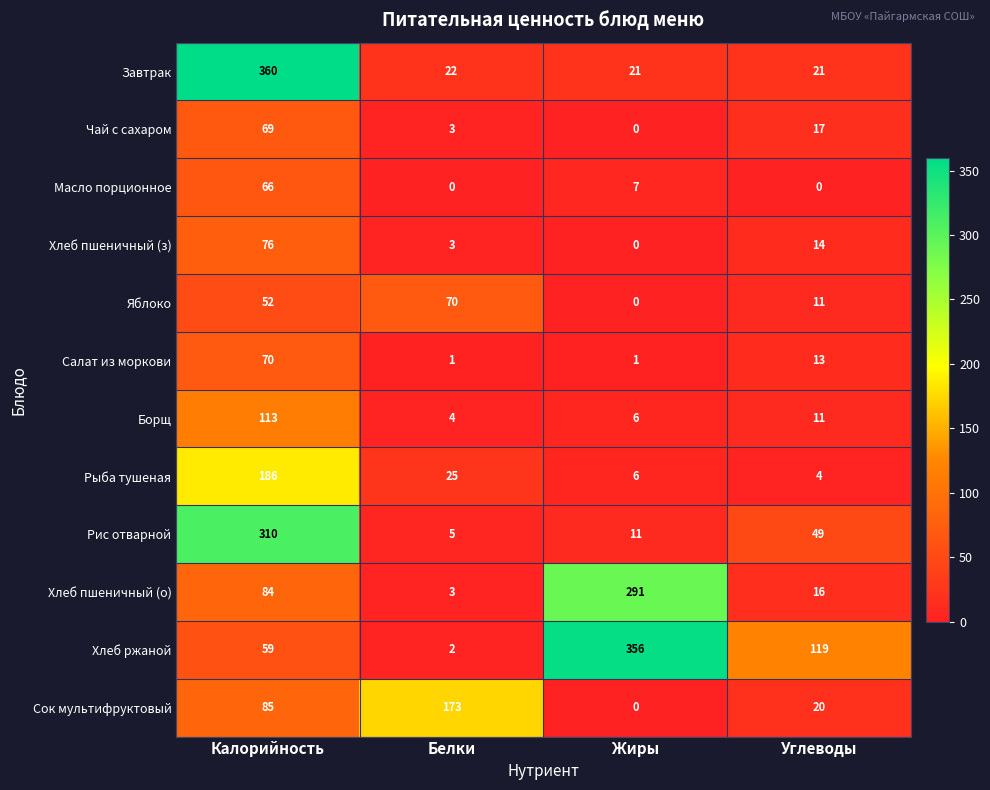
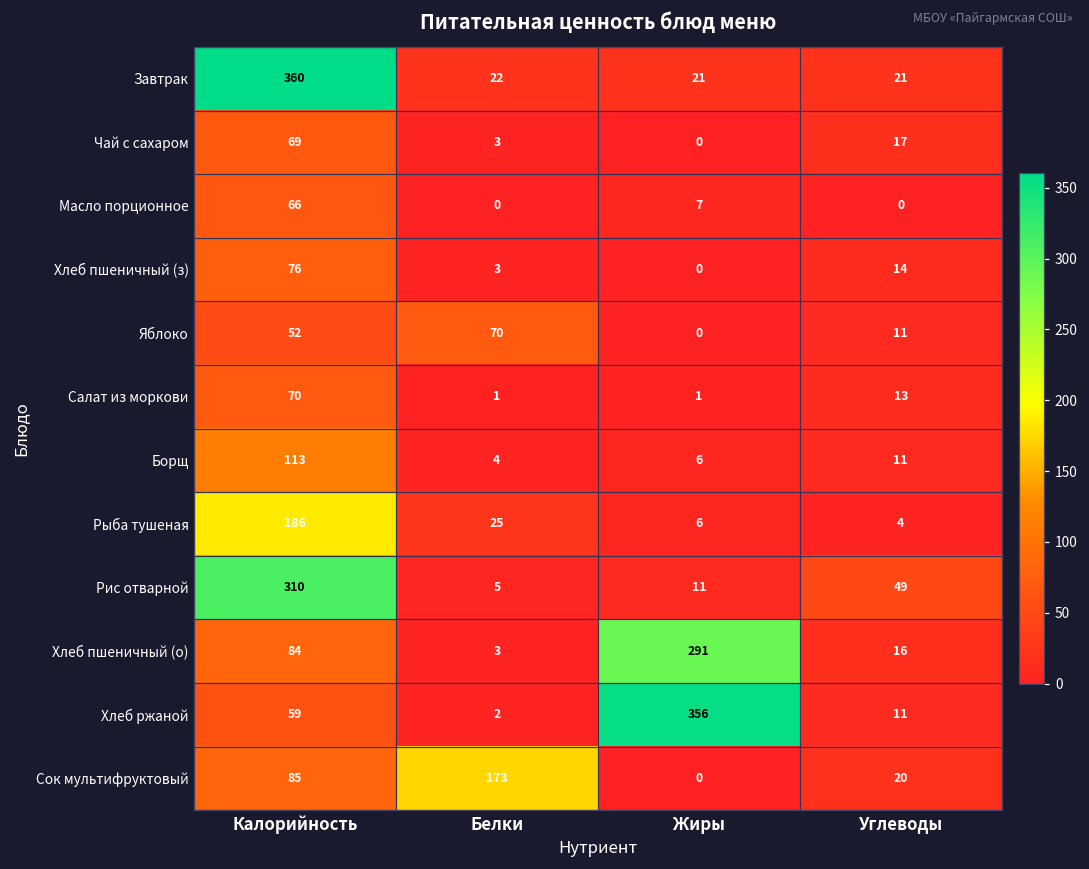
  {
    "Завтрак": {
      "Калорийность": 360,
      "Белки": 22,
      "Жиры": 21,
      "Углеводы": 21
    },
    "Чай с сахаром": {
      "Калорийность": 69,
      "Белки": 3,
      "Жиры": 0,
      "Углеводы": 17
    },
    "Масло порционное": {
      "Калорийность": 66,
      "Белки": 0,
      "Жиры": 7,
      "Углеводы": 0
    },
    "Хлеб пшеничный (з)": {
      "Калорийность": 76,
      "Белки": 3,
      "Жиры": 0,
      "Углеводы": 14
    },
    "Яблоко": {
      "Калорийность": 52,
      "Белки": 70,
      "Жиры": 0,
      "Углеводы": 11
    },
    "Салат из моркови": {
      "Калорийность": 70,
      "Белки": 1,
      "Жиры": 1,
      "Углеводы": 13
    },
    "Борщ": {
      "Калорийность": 113,
      "Белки": 4,
      "Жиры": 6,
      "Углеводы": 11
    },
    "Рыба тушеная": {
      "Калорийность": 186,
      "Белки": 25,
      "Жиры": 6,
      "Углеводы": 4
    },
    "Рис отварной": {
      "Калорийность": 310,
      "Белки": 5,
      "Жиры": 11,
      "Углеводы": 49
    },
    "Хлеб пшеничный (о)": {
      "Калорийность": 84,
      "Белки": 3,
      "Жиры": 291,
      "Углеводы": 16
    },
    "Хлеб ржаной": {
      "Калорийность": 59,
      "Белки": 2,
      "Жиры": 356,
-     "Углеводы": 119
+     "Углеводы": 11
    },
    "Сок мультифруктовый": {
      "Калорийность": 85,
      "Белки": 173,
      "Жиры": 0,
      "Углеводы": 20
    }
  }
